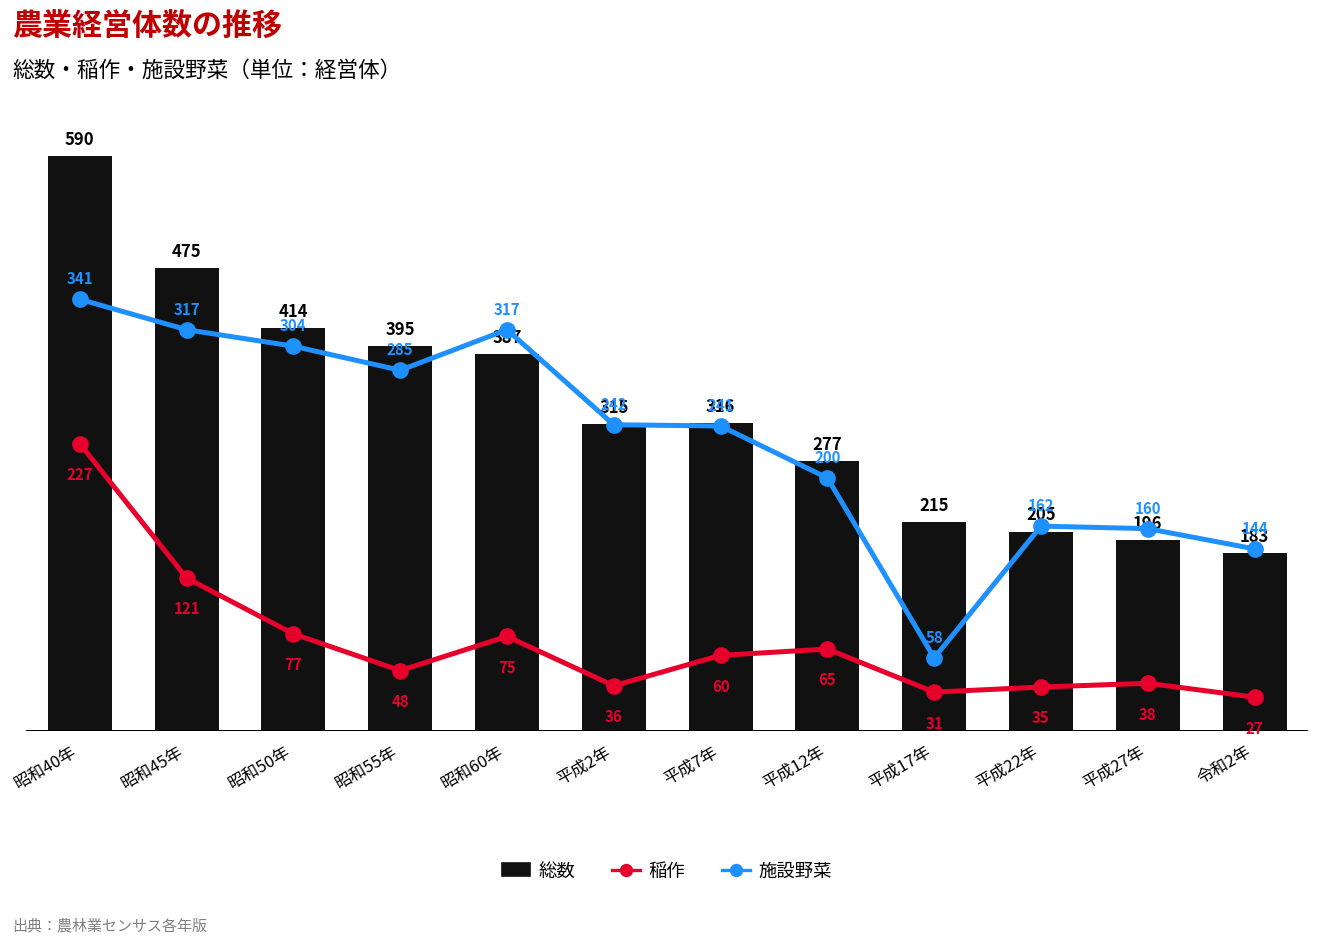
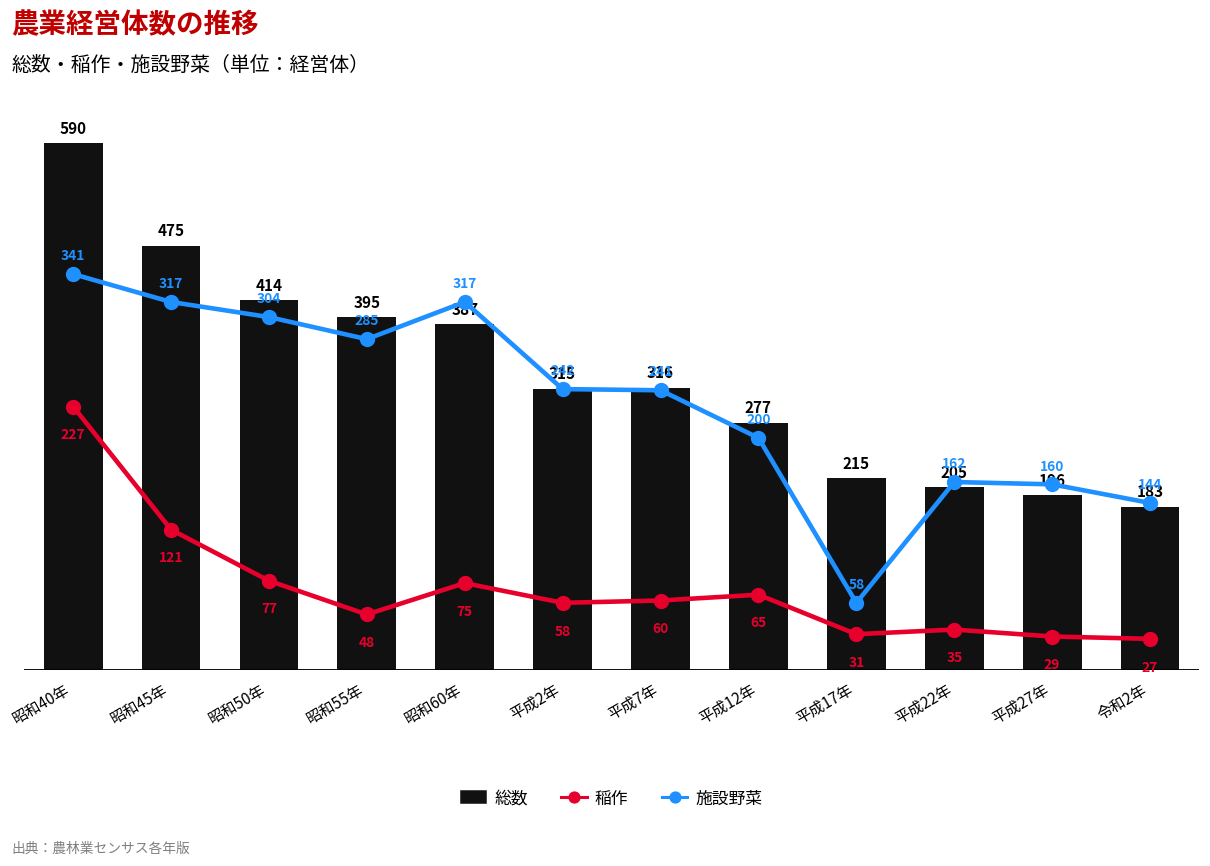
  {
    "総数": {
      "昭和40年": 590,
      "昭和45年": 475,
      "昭和50年": 414,
      "昭和55年": 395,
      "平成17年": 215
    },
    "稲作": {
      "昭和40年": 227,
      "昭和45年": 121,
      "昭和50年": 77,
      "昭和55年": 48,
      "昭和60年": 75,
-     "平成2年": 36,
+     "平成2年": 58,
      "平成7年": 60,
      "平成12年": 65,
      "平成17年": 31,
      "平成22年": 35,
-     "平成27年": 38,
+     "平成27年": 29,
      "令和2年": 27
    },
    "施設野菜": {
      "昭和40年": 341,
      "昭和45年": 317,
      "昭和50年": 304,
      "昭和55年": 285,
      "昭和60年": 317,
      "平成17年": 58,
      "平成27年": 160
    }
  }
